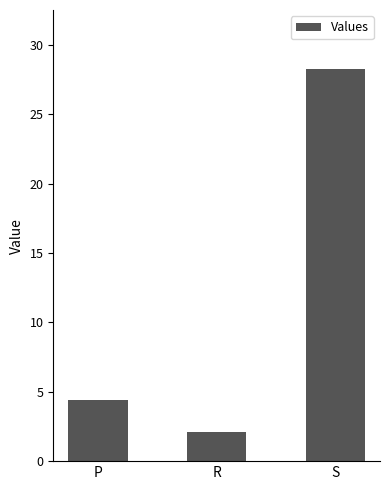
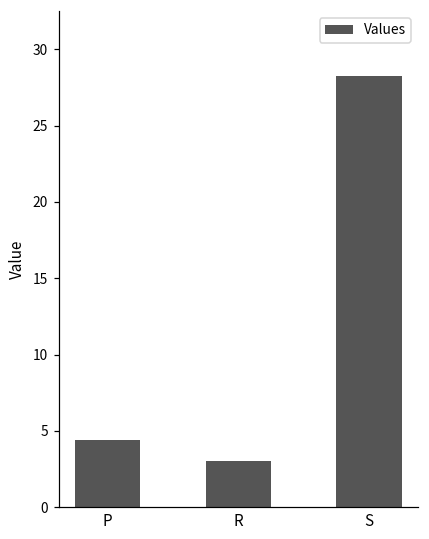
  {
    "P": 4.4,
-   "R": 2.1,
+   "R": 3.0,
    "S": 28.3
  }
